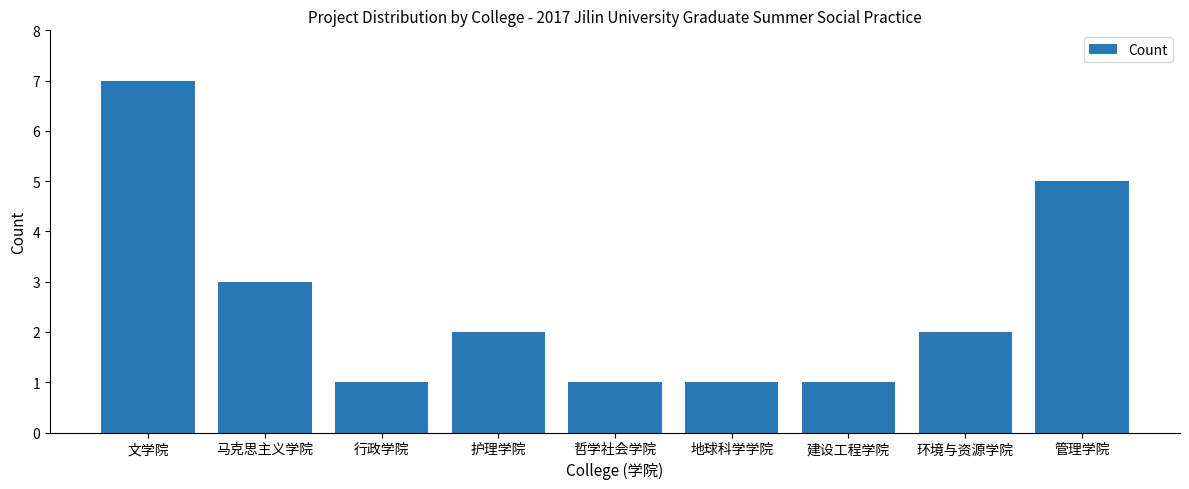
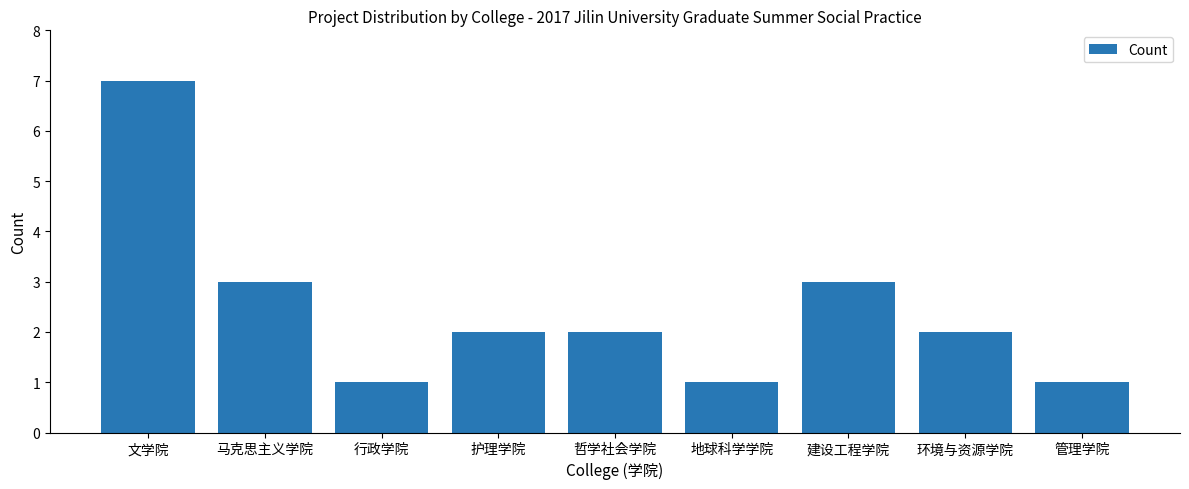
  {
    "文学院": 7,
    "马克思主义学院": 3,
    "行政学院": 1,
    "护理学院": 2,
-   "哲学社会学院": 1,
+   "哲学社会学院": 2,
    "地球科学学院": 1,
-   "建设工程学院": 1,
+   "建设工程学院": 3,
    "环境与资源学院": 2,
-   "管理学院": 5
+   "管理学院": 1
  }
